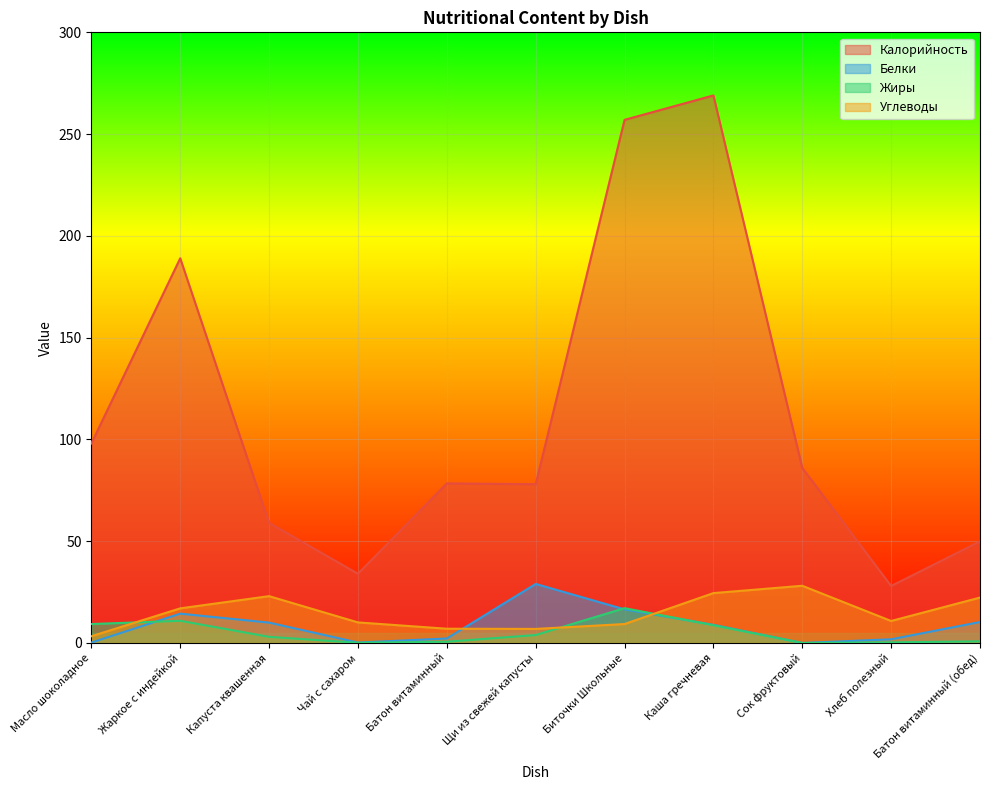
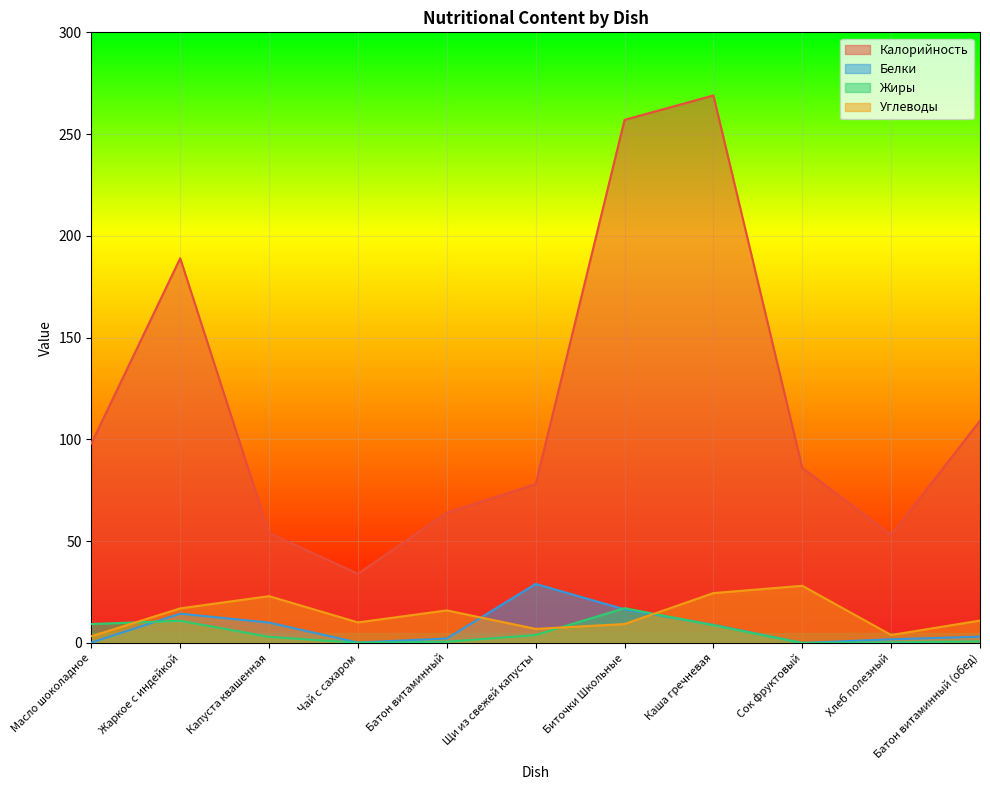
  {
    "Калорийность": {
      "Масло шоколадное": 98,
      "Жаркое с индейкой": 189,
-     "Капуста квашенная": 59,
+     "Капуста квашенная": 54,
      "Чай с сахаром": 34,
-     "Батон витаминный": 78,
+     "Батон витаминный": 64,
      "Щи из свежей капусты": 78,
      "Биточки Школьные": 257,
      "Каша гречневая": 269,
      "Сок фруктовый": 86,
-     "Хлеб полезный": 28,
-     "Батон витаминный (обед)": 50
+     "Хлеб полезный": 53,
+     "Батон витаминный (обед)": 109
    },
    "Белки": {
      "Масло шоколадное": 0,
      "Жаркое с индейкой": 14,
      "Капуста квашенная": 10,
      "Батон витаминный": 2,
      "Щи из свежей капусты": 29,
      "Хлеб полезный": 2,
-     "Батон витаминный (обед)": 10
+     "Батон витаминный (обед)": 3
    },
    "Жиры": {
      "Масло шоколадное": 9,
      "Жаркое с индейкой": 11,
      "Капуста квашенная": 3,
      "Батон витаминный": 1,
      "Щи из свежей капусты": 4,
      "Хлеб полезный": 0,
      "Батон витаминный (обед)": 1
    },
    "Углеводы": {
      "Масло шоколадное": 3,
      "Жаркое с индейкой": 17,
      "Капуста квашенная": 23,
      "Чай с сахаром": 10,
-     "Батон витаминный": 7,
+     "Батон витаминный": 16,
      "Щи из свежей капусты": 7,
      "Биточки Школьные": 9,
      "Каша гречневая": 25,
      "Сок фруктовый": 28,
-     "Хлеб полезный": 11,
-     "Батон витаминный (обед)": 22
+     "Хлеб полезный": 4,
+     "Батон витаминный (обед)": 11
    }
  }
